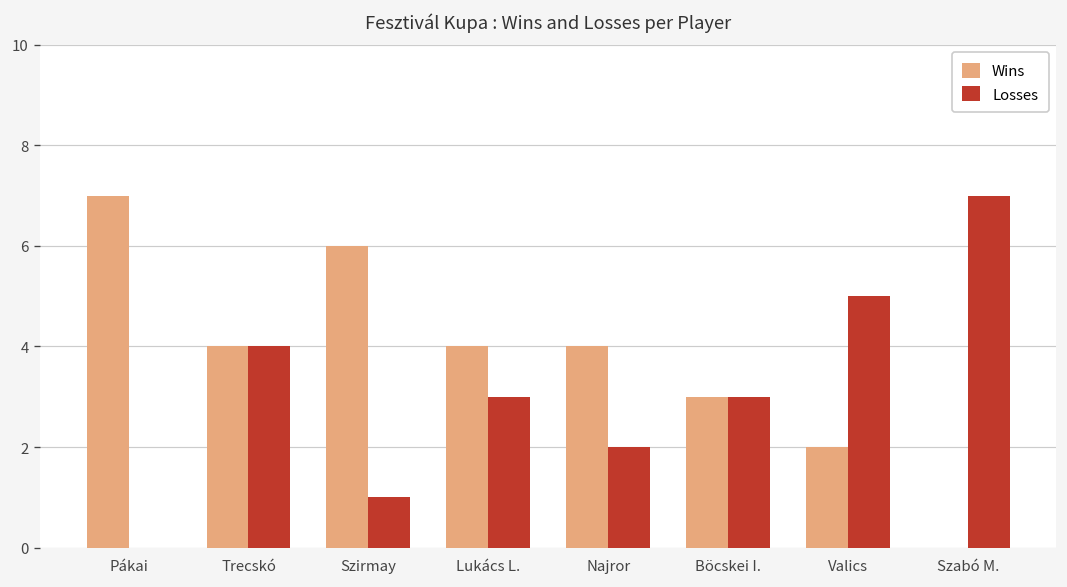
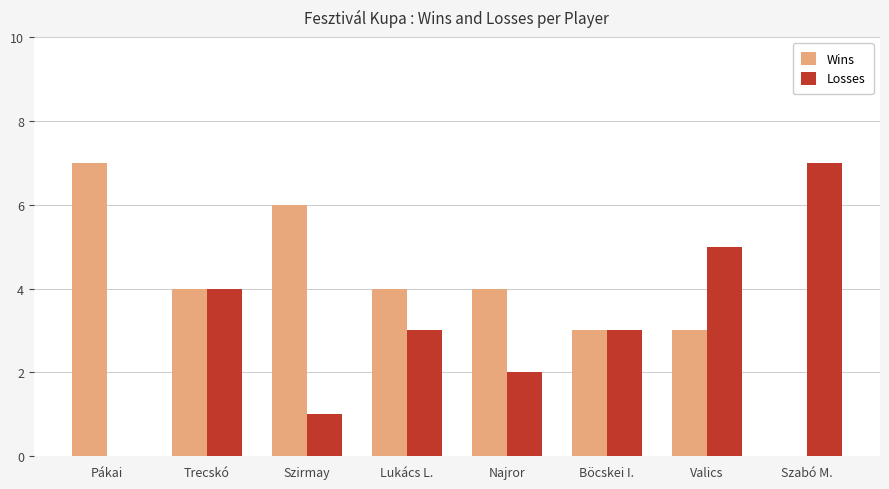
  {
    "Wins": {
      "Pákai": 7,
      "Trecskó": 4,
      "Szirmay": 6,
      "Lukács L.": 4,
      "Najror": 4,
      "Böcskei I.": 3,
-     "Valics": 2,
+     "Valics": 3,
      "Szabó M.": 0
    },
    "Losses": {
      "Pákai": 0,
      "Trecskó": 4,
      "Szirmay": 1,
      "Lukács L.": 3,
      "Najror": 2,
      "Böcskei I.": 3,
      "Valics": 5,
      "Szabó M.": 7
    }
  }
